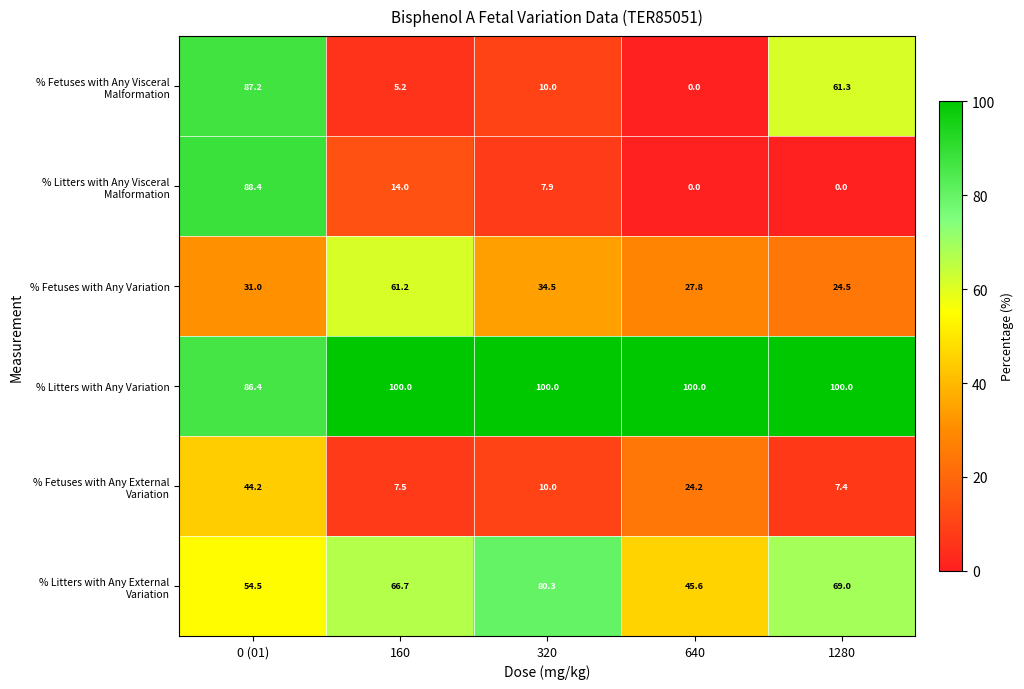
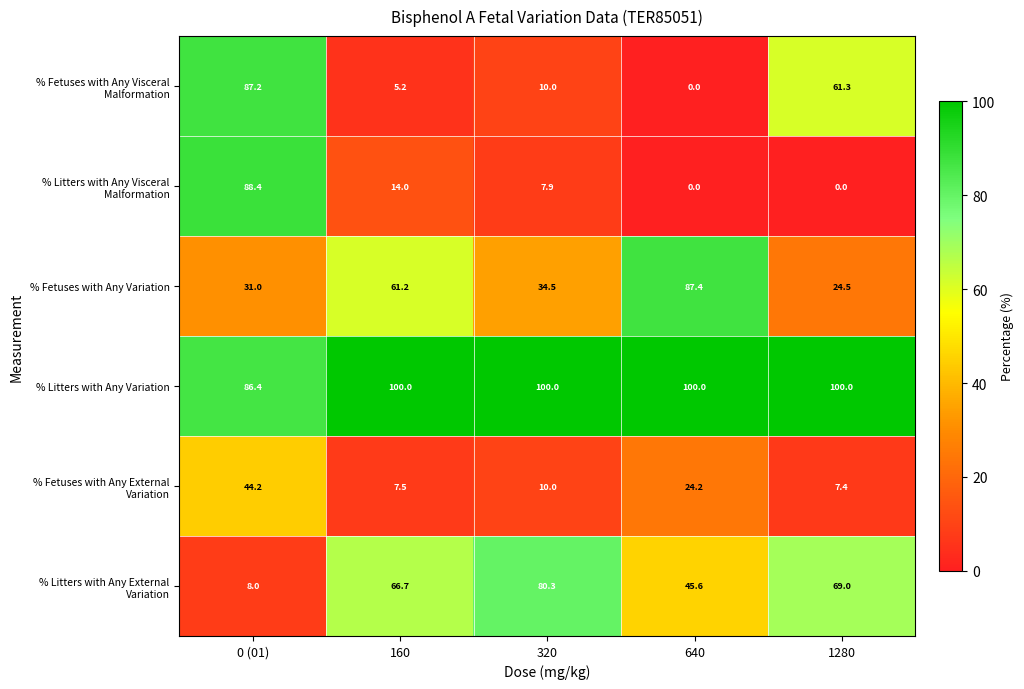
  {
    "% Fetuses with Any Visceral Malformation": {
      "0 (01)": 87.2,
      "160": 5.2,
      "320": 10.0,
      "640": 0.0,
      "1280": 61.3
    },
    "% Litters with Any Visceral Malformation": {
      "0 (01)": 88.4,
      "160": 14.0,
      "320": 7.9,
      "640": 0.0,
      "1280": 0.0
    },
    "% Fetuses with Any Variation": {
      "0 (01)": 31.0,
      "160": 61.2,
      "320": 34.5,
-     "640": 27.8,
+     "640": 87.4,
      "1280": 24.5
    },
    "% Litters with Any Variation": {
      "0 (01)": 86.4,
      "160": 100.0,
      "320": 100.0,
      "640": 100.0,
      "1280": 100.0
    },
    "% Fetuses with Any External Variation": {
      "0 (01)": 44.2,
      "160": 7.5,
      "320": 10.0,
      "640": 24.2,
      "1280": 7.4
    },
    "% Litters with Any External Variation": {
-     "0 (01)": 54.5,
+     "0 (01)": 8.0,
      "160": 66.7,
      "320": 80.3,
      "640": 45.6,
      "1280": 69.0
    }
  }
